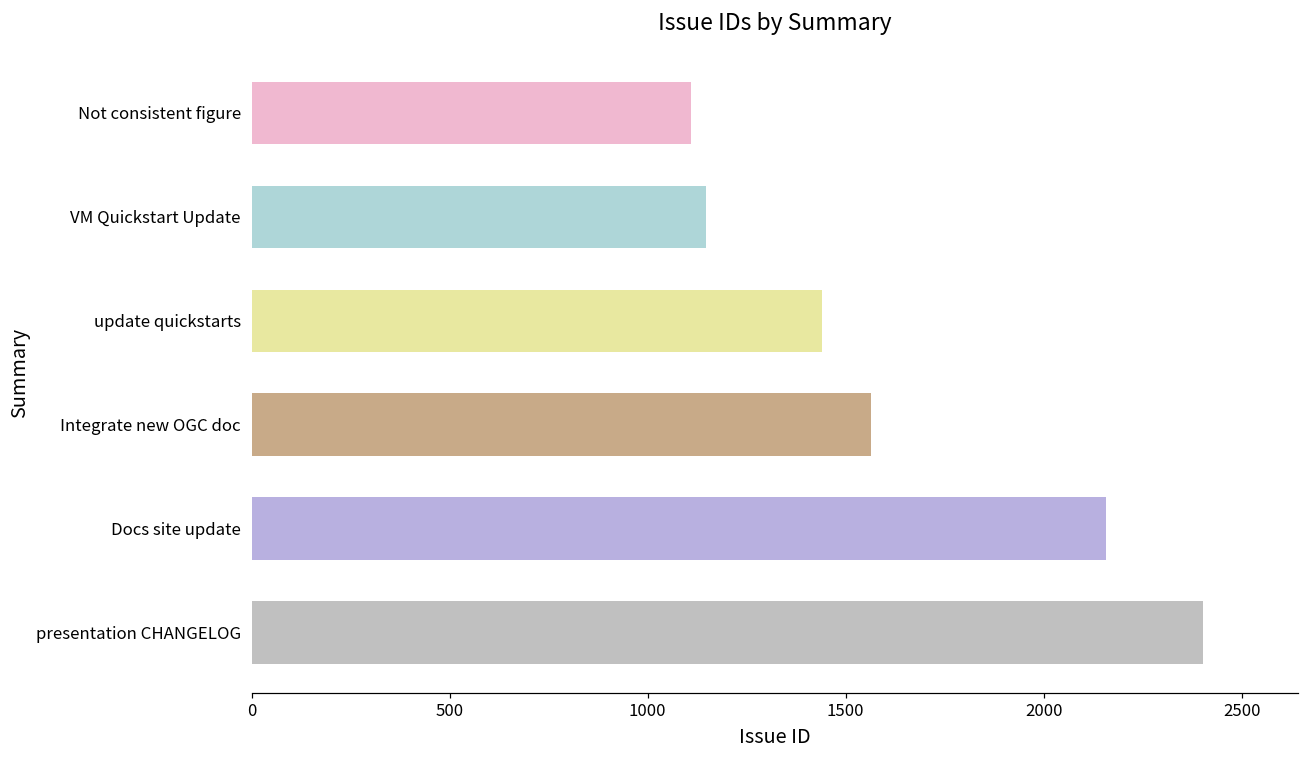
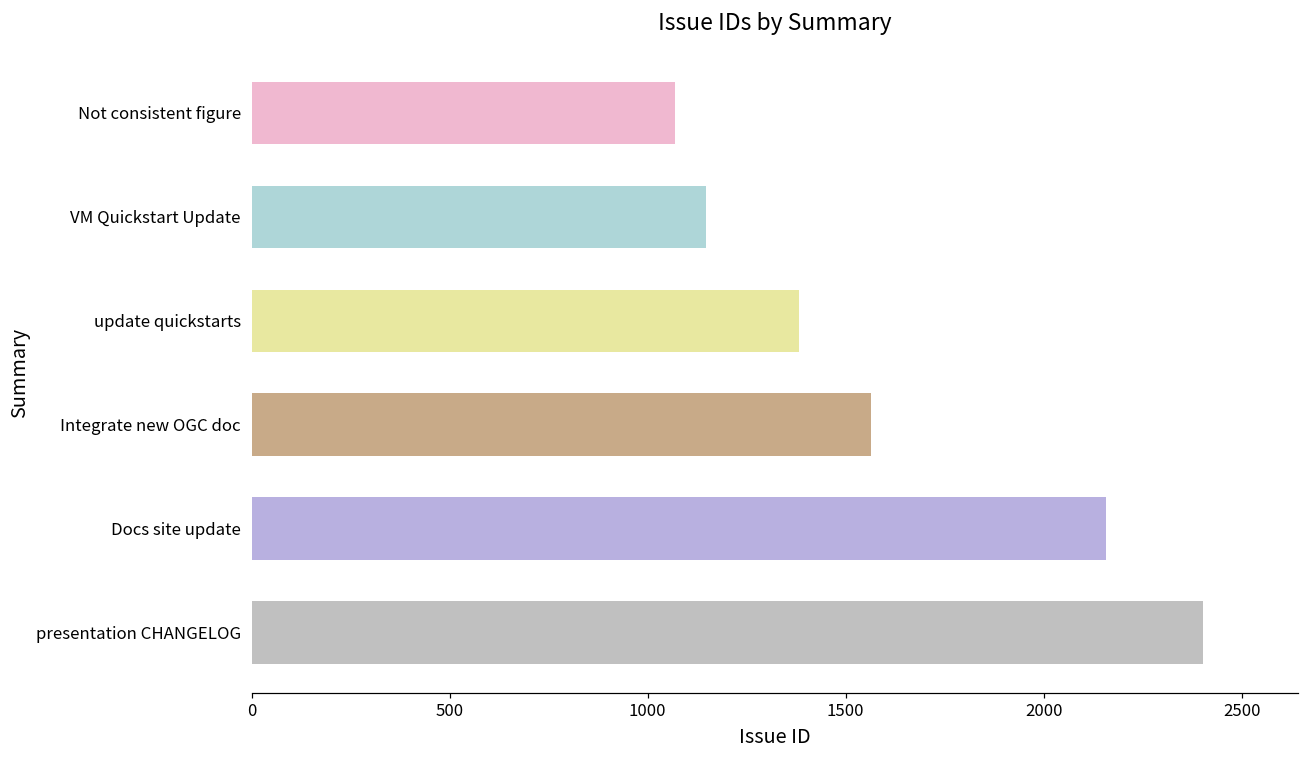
  {
-   "Not consistent figure": 1110,
+   "Not consistent figure": 1070,
    "VM Quickstart Update": 1150,
-   "update quickstarts": 1440,
+   "update quickstarts": 1380,
    "Integrate new OGC doc": 1570,
    "Docs site update": 2160,
    "presentation CHANGELOG": 2400
  }
